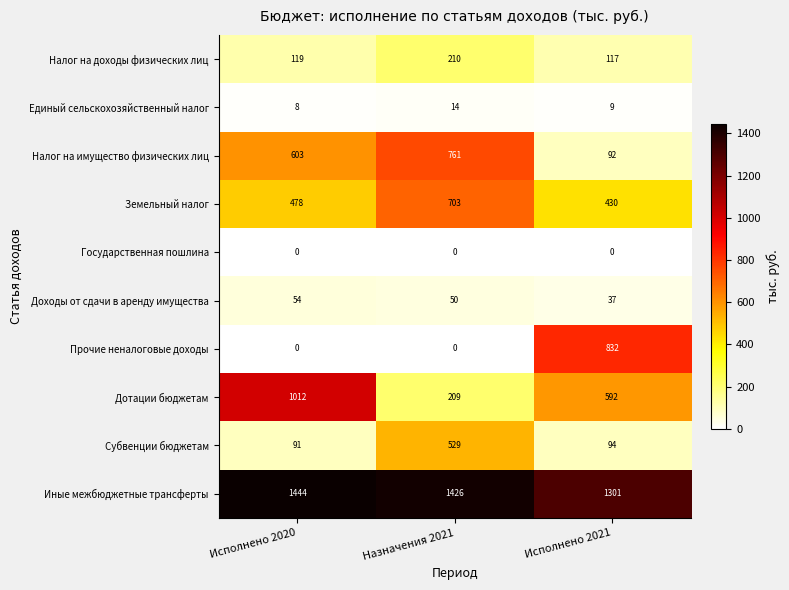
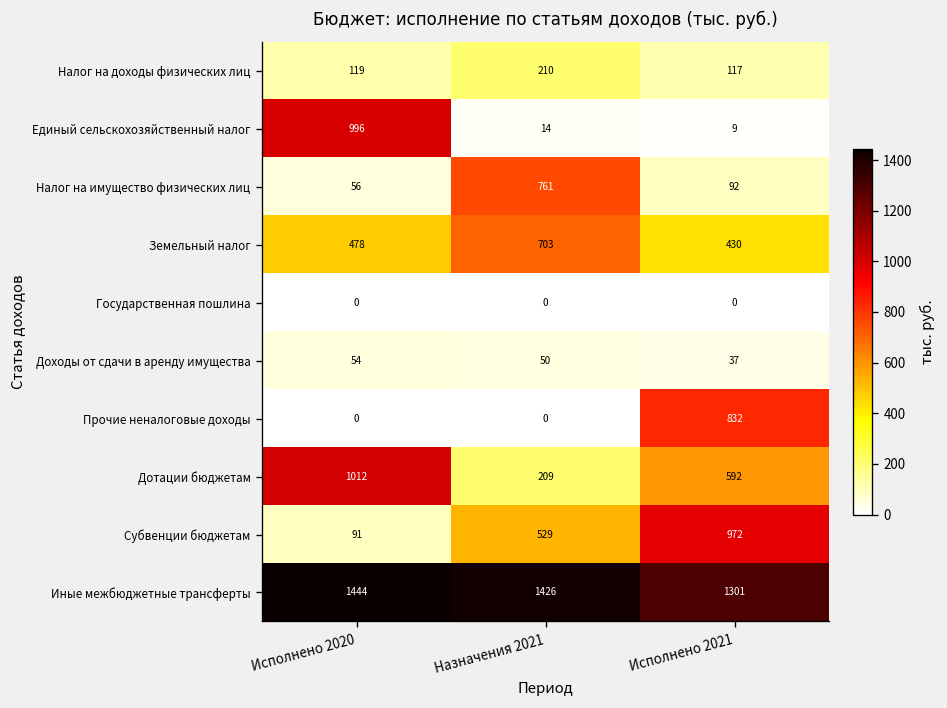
  {
    "Налог на доходы физических лиц": {
      "Исполнено 2020": 119,
      "Назначения 2021": 210,
      "Исполнено 2021": 117
    },
    "Единый сельскохозяйственный налог": {
-     "Исполнено 2020": 8,
+     "Исполнено 2020": 996,
      "Назначения 2021": 14,
      "Исполнено 2021": 9
    },
    "Налог на имущество физических лиц": {
-     "Исполнено 2020": 603,
+     "Исполнено 2020": 56,
      "Назначения 2021": 761,
      "Исполнено 2021": 92
    },
    "Земельный налог": {
      "Исполнено 2020": 478,
      "Назначения 2021": 703,
      "Исполнено 2021": 430
    },
    "Государственная пошлина": {
      "Исполнено 2020": 0,
      "Назначения 2021": 0,
      "Исполнено 2021": 0
    },
    "Доходы от сдачи в аренду имущества": {
      "Исполнено 2020": 54,
      "Назначения 2021": 50,
      "Исполнено 2021": 37
    },
    "Прочие неналоговые доходы": {
      "Исполнено 2020": 0,
      "Назначения 2021": 0,
      "Исполнено 2021": 832
    },
    "Дотации бюджетам": {
      "Исполнено 2020": 1012,
      "Назначения 2021": 209,
      "Исполнено 2021": 592
    },
    "Субвенции бюджетам": {
      "Исполнено 2020": 91,
      "Назначения 2021": 529,
-     "Исполнено 2021": 94
+     "Исполнено 2021": 972
    },
    "Иные межбюджетные трансферты": {
      "Исполнено 2020": 1444,
      "Назначения 2021": 1426,
      "Исполнено 2021": 1301
    }
  }
